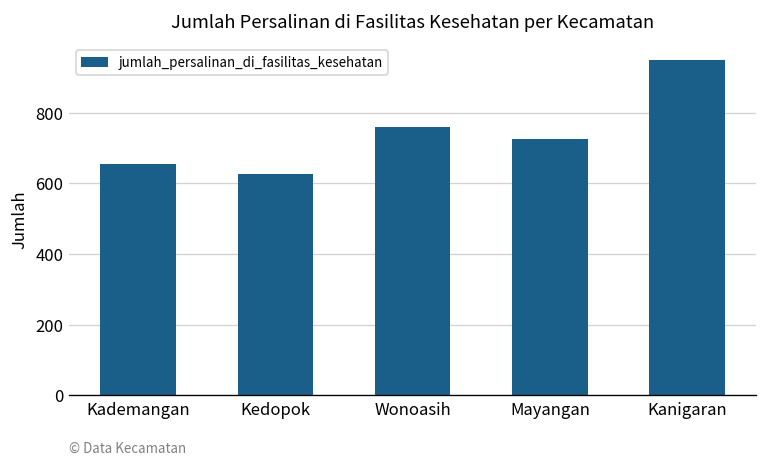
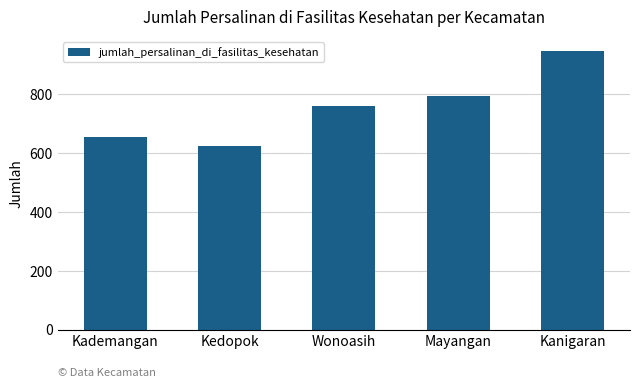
  {
    "Kademangan": 660,
    "Kedopok": 630,
    "Wonoasih": 760,
-   "Mayangan": 720,
+   "Mayangan": 800,
    "Kanigaran": 950
  }
